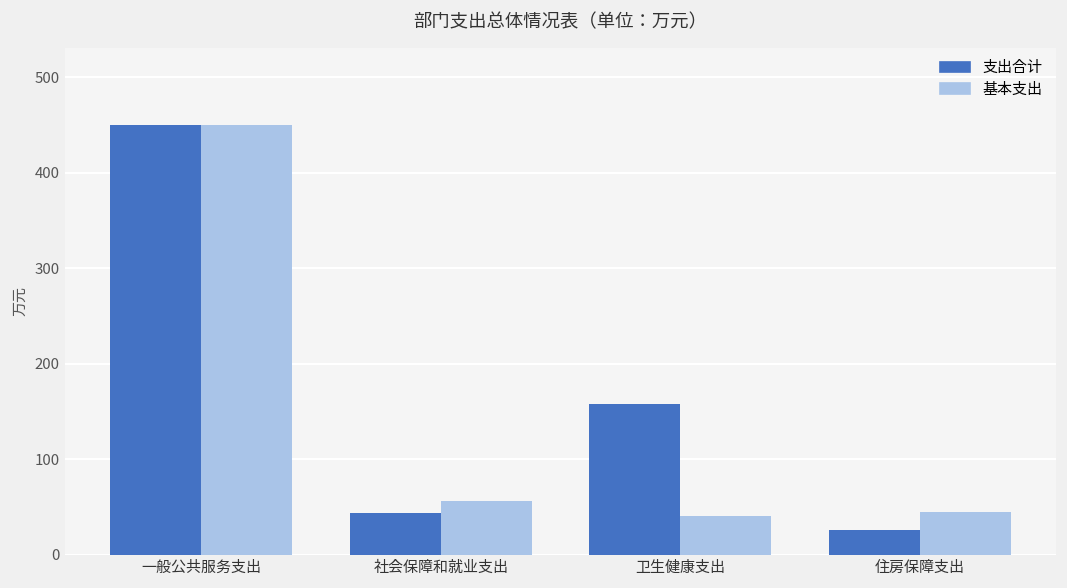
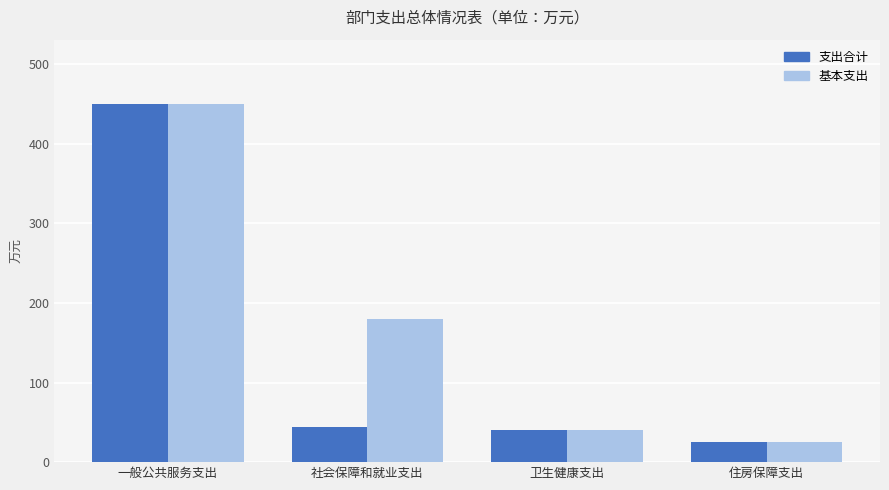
  {
    "支出合计": {
      "一般公共服务支出": 450,
      "社会保障和就业支出": 40,
-     "卫生健康支出": 160,
+     "卫生健康支出": 40,
      "住房保障支出": 30
    },
    "基本支出": {
      "一般公共服务支出": 450,
-     "社会保障和就业支出": 60,
+     "社会保障和就业支出": 180,
      "卫生健康支出": 40,
-     "住房保障支出": 40
+     "住房保障支出": 30
    }
  }
